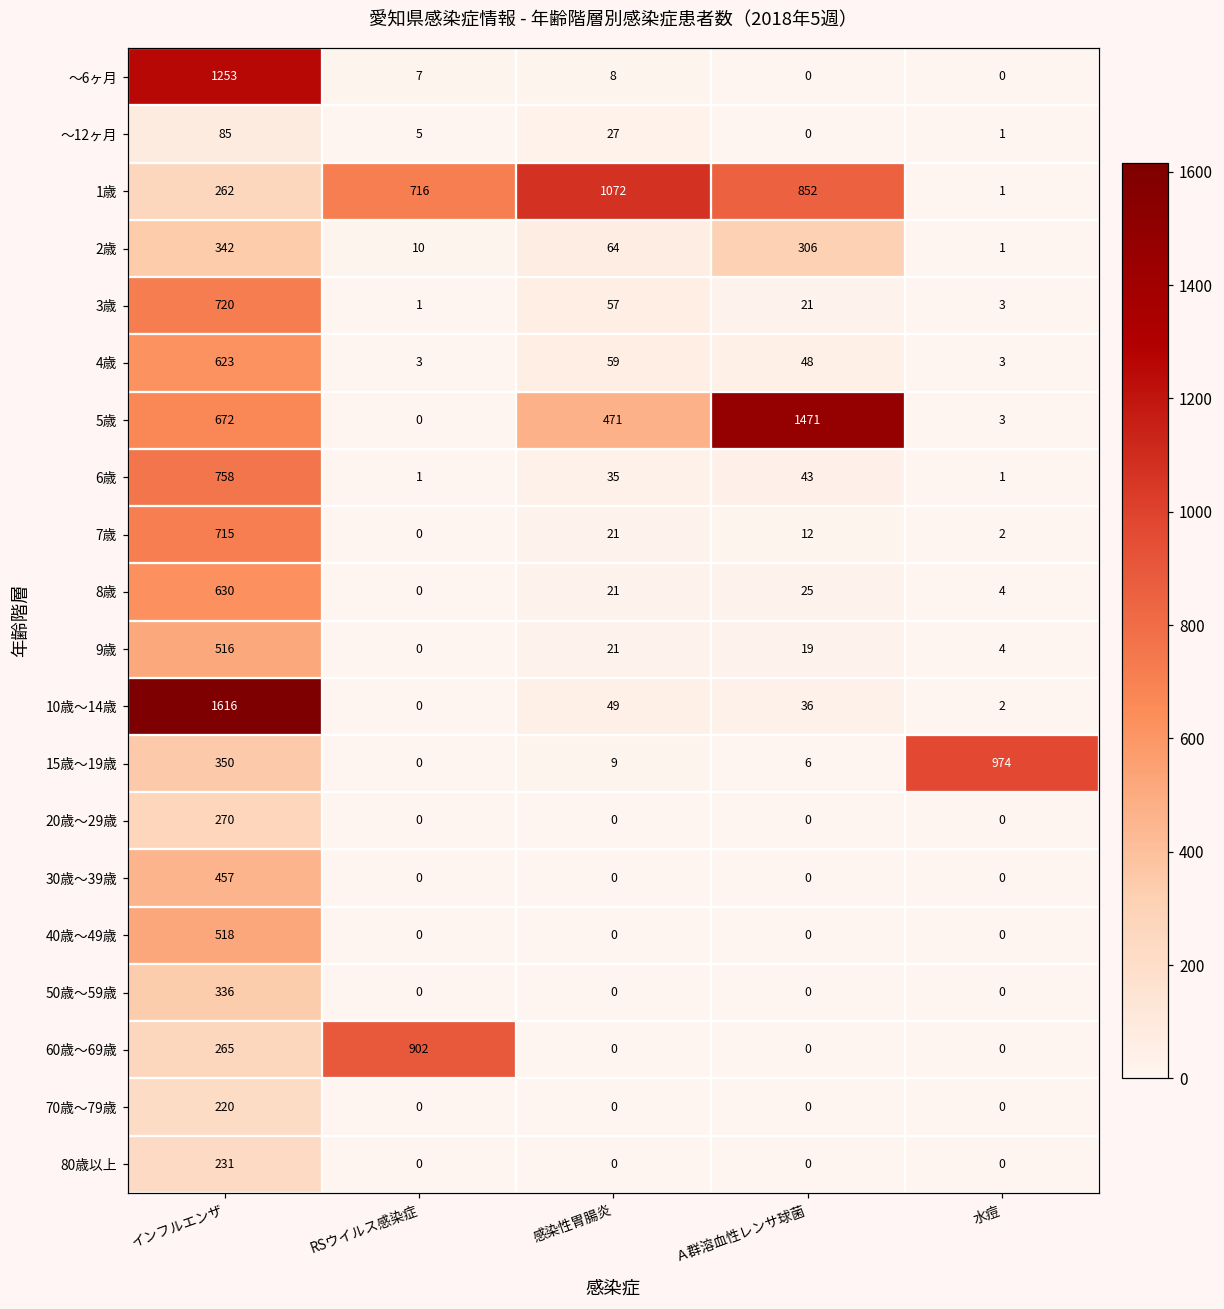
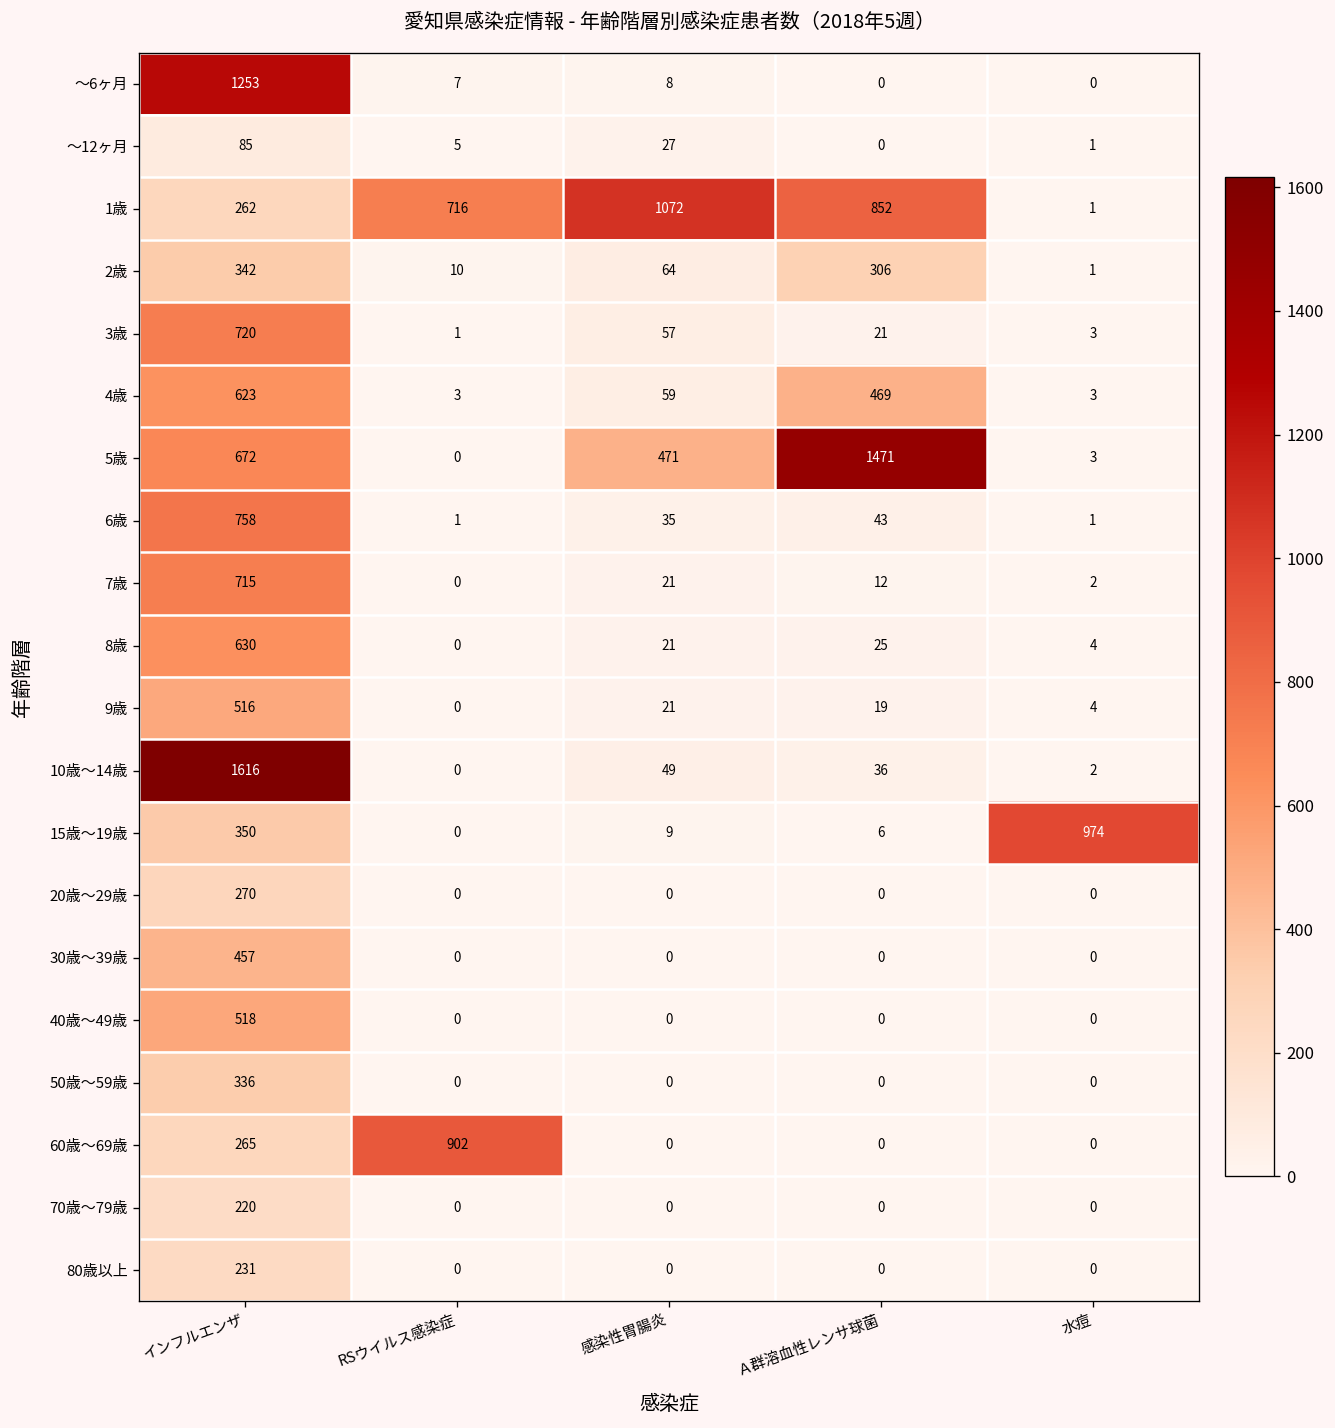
  {
    "～6ヶ月": {
      "インフルエンザ": 1253,
      "RSウイルス感染症": 7,
      "感染性胃腸炎": 8,
      "Ａ群溶血性レンサ球菌": 0,
      "水痘": 0
    },
    "～12ヶ月": {
      "インフルエンザ": 85,
      "RSウイルス感染症": 5,
      "感染性胃腸炎": 27,
      "Ａ群溶血性レンサ球菌": 0,
      "水痘": 1
    },
    "1歳": {
      "インフルエンザ": 262,
      "RSウイルス感染症": 716,
      "感染性胃腸炎": 1072,
      "Ａ群溶血性レンサ球菌": 852,
      "水痘": 1
    },
    "2歳": {
      "インフルエンザ": 342,
      "RSウイルス感染症": 10,
      "感染性胃腸炎": 64,
      "Ａ群溶血性レンサ球菌": 306,
      "水痘": 1
    },
    "3歳": {
      "インフルエンザ": 720,
      "RSウイルス感染症": 1,
      "感染性胃腸炎": 57,
      "Ａ群溶血性レンサ球菌": 21,
      "水痘": 3
    },
    "4歳": {
      "インフルエンザ": 623,
      "RSウイルス感染症": 3,
      "感染性胃腸炎": 59,
-     "Ａ群溶血性レンサ球菌": 48,
+     "Ａ群溶血性レンサ球菌": 469,
      "水痘": 3
    },
    "5歳": {
      "インフルエンザ": 672,
      "RSウイルス感染症": 0,
      "感染性胃腸炎": 471,
      "Ａ群溶血性レンサ球菌": 1471,
      "水痘": 3
    },
    "6歳": {
      "インフルエンザ": 758,
      "RSウイルス感染症": 1,
      "感染性胃腸炎": 35,
      "Ａ群溶血性レンサ球菌": 43,
      "水痘": 1
    },
    "7歳": {
      "インフルエンザ": 715,
      "RSウイルス感染症": 0,
      "感染性胃腸炎": 21,
      "Ａ群溶血性レンサ球菌": 12,
      "水痘": 2
    },
    "8歳": {
      "インフルエンザ": 630,
      "RSウイルス感染症": 0,
      "感染性胃腸炎": 21,
      "Ａ群溶血性レンサ球菌": 25,
      "水痘": 4
    },
    "9歳": {
      "インフルエンザ": 516,
      "RSウイルス感染症": 0,
      "感染性胃腸炎": 21,
      "Ａ群溶血性レンサ球菌": 19,
      "水痘": 4
    },
    "10歳～14歳": {
      "インフルエンザ": 1616,
      "RSウイルス感染症": 0,
      "感染性胃腸炎": 49,
      "Ａ群溶血性レンサ球菌": 36,
      "水痘": 2
    },
    "15歳～19歳": {
      "インフルエンザ": 350,
      "RSウイルス感染症": 0,
      "感染性胃腸炎": 9,
      "Ａ群溶血性レンサ球菌": 6,
      "水痘": 974
    },
    "20歳～29歳": {
      "インフルエンザ": 270,
      "RSウイルス感染症": 0,
      "感染性胃腸炎": 0,
      "Ａ群溶血性レンサ球菌": 0,
      "水痘": 0
    },
    "30歳～39歳": {
      "インフルエンザ": 457,
      "RSウイルス感染症": 0,
      "感染性胃腸炎": 0,
      "Ａ群溶血性レンサ球菌": 0,
      "水痘": 0
    },
    "40歳～49歳": {
      "インフルエンザ": 518,
      "RSウイルス感染症": 0,
      "感染性胃腸炎": 0,
      "Ａ群溶血性レンサ球菌": 0,
      "水痘": 0
    },
    "50歳～59歳": {
      "インフルエンザ": 336,
      "RSウイルス感染症": 0,
      "感染性胃腸炎": 0,
      "Ａ群溶血性レンサ球菌": 0,
      "水痘": 0
    },
    "60歳～69歳": {
      "インフルエンザ": 265,
      "RSウイルス感染症": 902,
      "感染性胃腸炎": 0,
      "Ａ群溶血性レンサ球菌": 0,
      "水痘": 0
    },
    "70歳～79歳": {
      "インフルエンザ": 220,
      "RSウイルス感染症": 0,
      "感染性胃腸炎": 0,
      "Ａ群溶血性レンサ球菌": 0,
      "水痘": 0
    },
    "80歳以上": {
      "インフルエンザ": 231,
      "RSウイルス感染症": 0,
      "感染性胃腸炎": 0,
      "Ａ群溶血性レンサ球菌": 0,
      "水痘": 0
    }
  }
